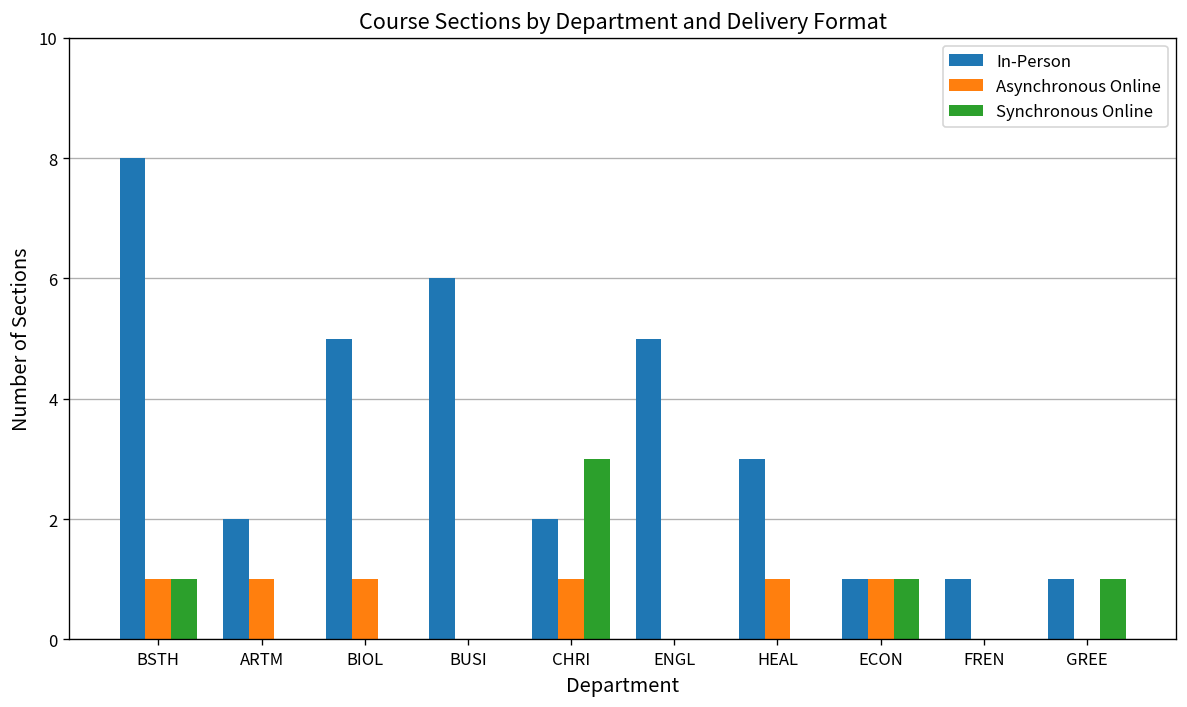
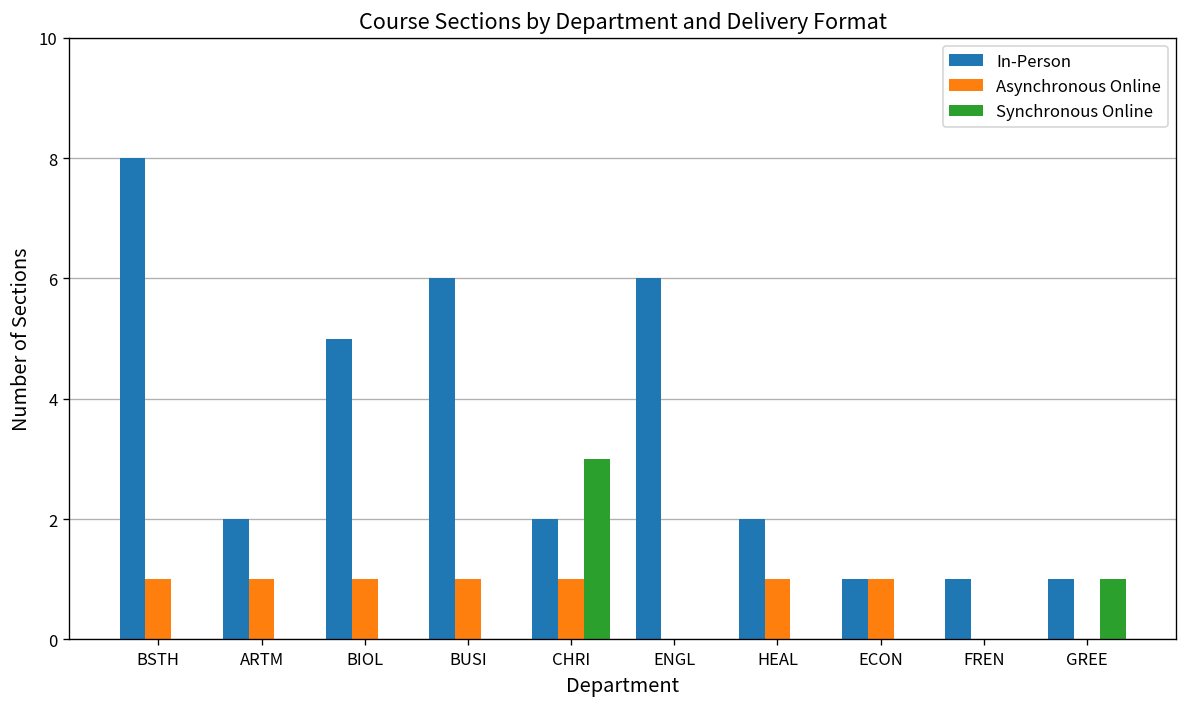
  {
    "In-Person": {
      "BSTH": 8,
      "ARTM": 2,
      "BIOL": 5,
      "BUSI": 6,
      "CHRI": 2,
-     "ENGL": 5,
-     "HEAL": 3,
+     "ENGL": 6,
+     "HEAL": 2,
      "ECON": 1,
      "FREN": 1,
      "GREE": 1
    },
    "Asynchronous Online": {
      "BSTH": 1,
      "ARTM": 1,
      "BIOL": 1,
-     "BUSI": 0,
+     "BUSI": 1,
      "CHRI": 1,
      "ENGL": 0,
      "HEAL": 1,
      "ECON": 1,
      "FREN": 0,
      "GREE": 0
    },
    "Synchronous Online": {
-     "BSTH": 1,
+     "BSTH": 0,
      "ARTM": 0,
      "BIOL": 0,
      "BUSI": 0,
      "CHRI": 3,
      "ENGL": 0,
      "HEAL": 0,
-     "ECON": 1,
+     "ECON": 0,
      "FREN": 0,
      "GREE": 1
    }
  }
